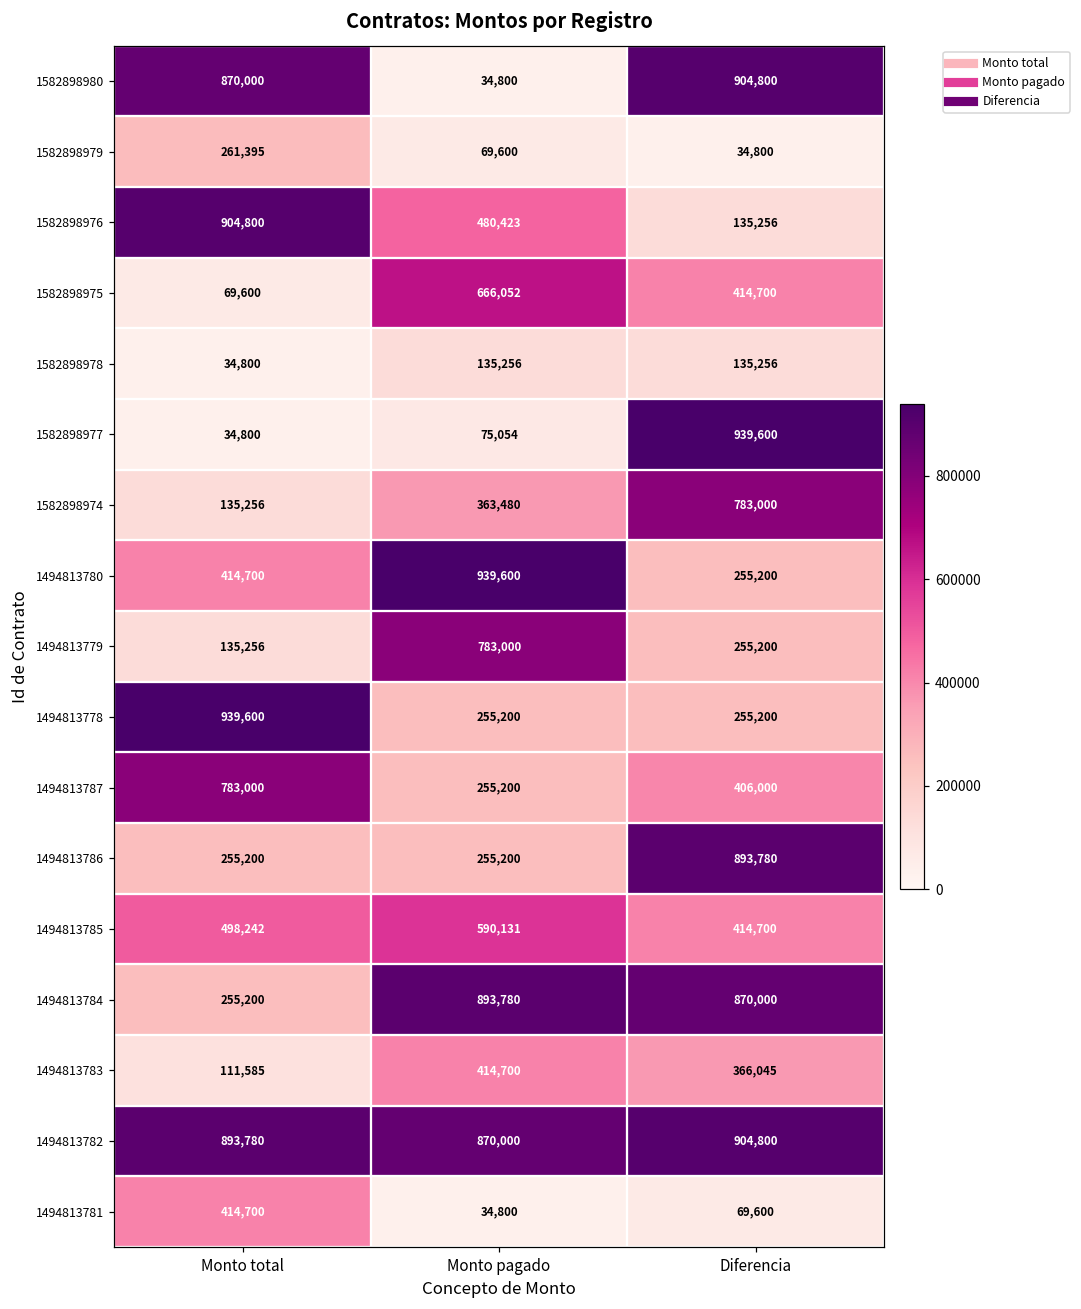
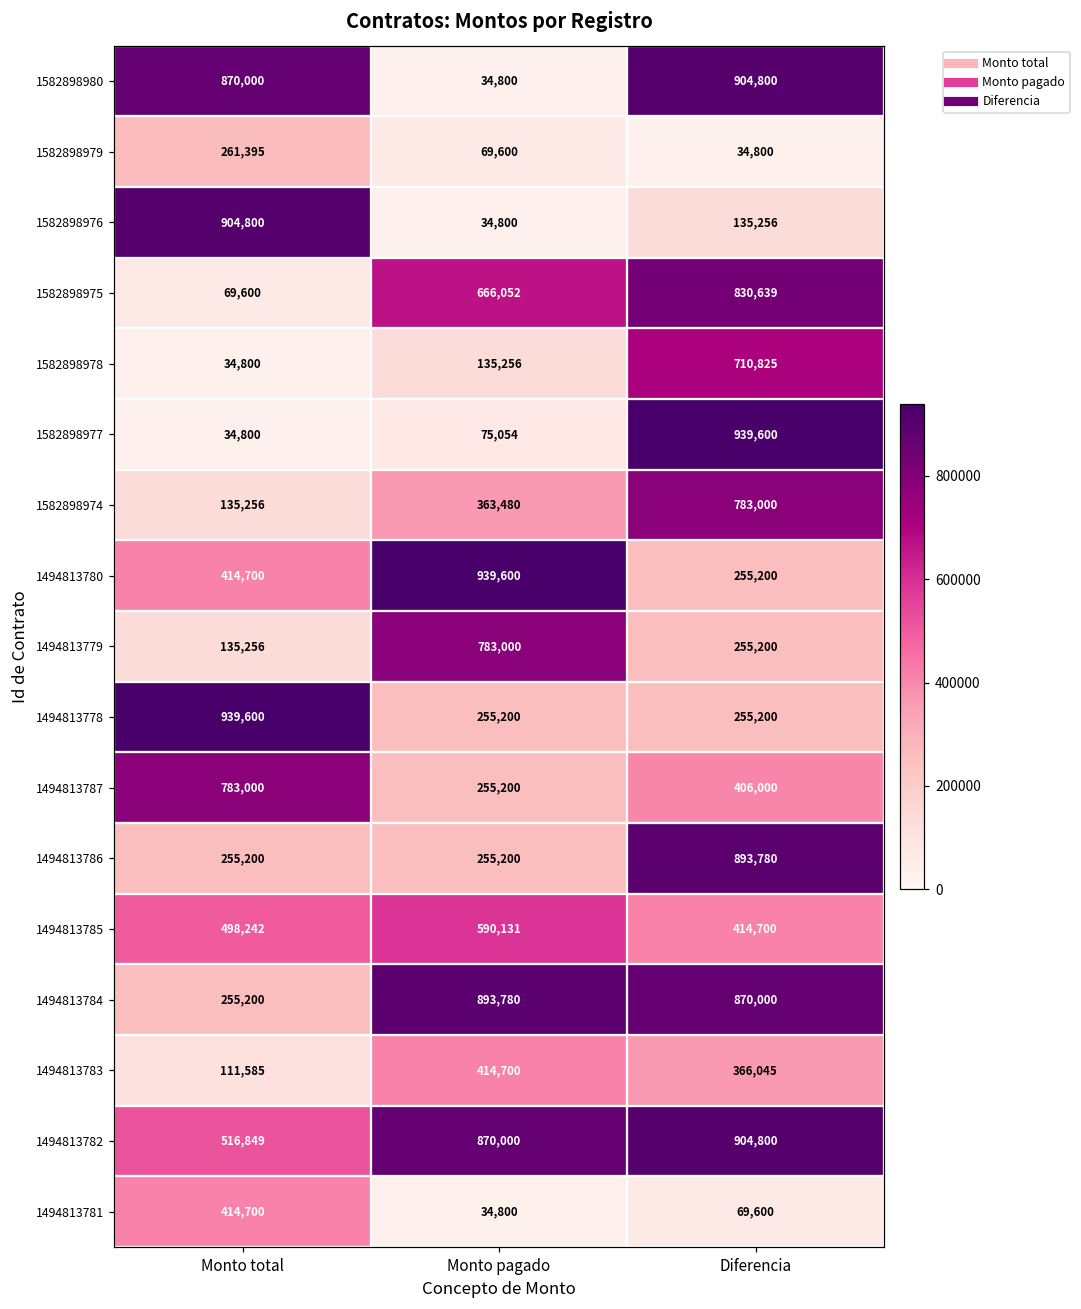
  {
    "1582898980": {
      "Monto total": "870,000",
      "Monto pagado": "34,800",
      "Diferencia": "904,800"
    },
    "1582898979": {
      "Monto total": "261,395",
      "Monto pagado": "69,600",
      "Diferencia": "34,800"
    },
    "1582898976": {
      "Monto total": "904,800",
-     "Monto pagado": "480,423",
+     "Monto pagado": "34,800",
      "Diferencia": "135,256"
    },
    "1582898975": {
      "Monto total": "69,600",
      "Monto pagado": "666,052",
-     "Diferencia": "414,700"
+     "Diferencia": "830,639"
    },
    "1582898978": {
      "Monto total": "34,800",
      "Monto pagado": "135,256",
-     "Diferencia": "135,256"
+     "Diferencia": "710,825"
    },
    "1582898977": {
      "Monto total": "34,800",
      "Monto pagado": "75,054",
      "Diferencia": "939,600"
    },
    "1582898974": {
      "Monto total": "135,256",
      "Monto pagado": "363,480",
      "Diferencia": "783,000"
    },
    "1494813780": {
      "Monto total": "414,700",
      "Monto pagado": "939,600",
      "Diferencia": "255,200"
    },
    "1494813779": {
      "Monto total": "135,256",
      "Monto pagado": "783,000",
      "Diferencia": "255,200"
    },
    "1494813778": {
      "Monto total": "939,600",
      "Monto pagado": "255,200",
      "Diferencia": "255,200"
    },
    "1494813787": {
      "Monto total": "783,000",
      "Monto pagado": "255,200",
      "Diferencia": "406,000"
    },
    "1494813786": {
      "Monto total": "255,200",
      "Monto pagado": "255,200",
      "Diferencia": "893,780"
    },
    "1494813785": {
      "Monto total": "498,242",
      "Monto pagado": "590,131",
      "Diferencia": "414,700"
    },
    "1494813784": {
      "Monto total": "255,200",
      "Monto pagado": "893,780",
      "Diferencia": "870,000"
    },
    "1494813783": {
      "Monto total": "111,585",
      "Monto pagado": "414,700",
      "Diferencia": "366,045"
    },
    "1494813782": {
-     "Monto total": "893,780",
+     "Monto total": "516,849",
      "Monto pagado": "870,000",
      "Diferencia": "904,800"
    },
    "1494813781": {
      "Monto total": "414,700",
      "Monto pagado": "34,800",
      "Diferencia": "69,600"
    }
  }
